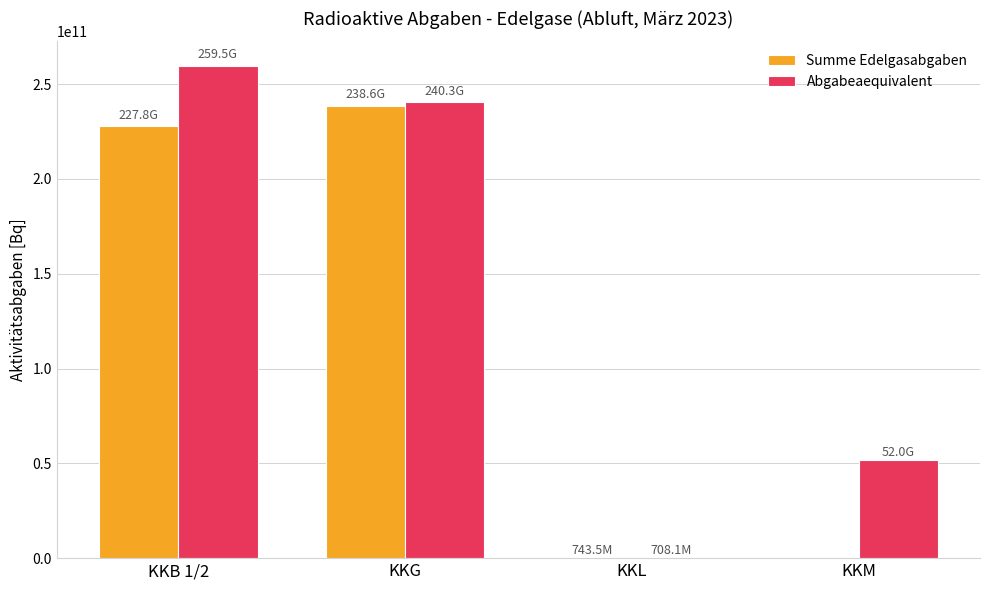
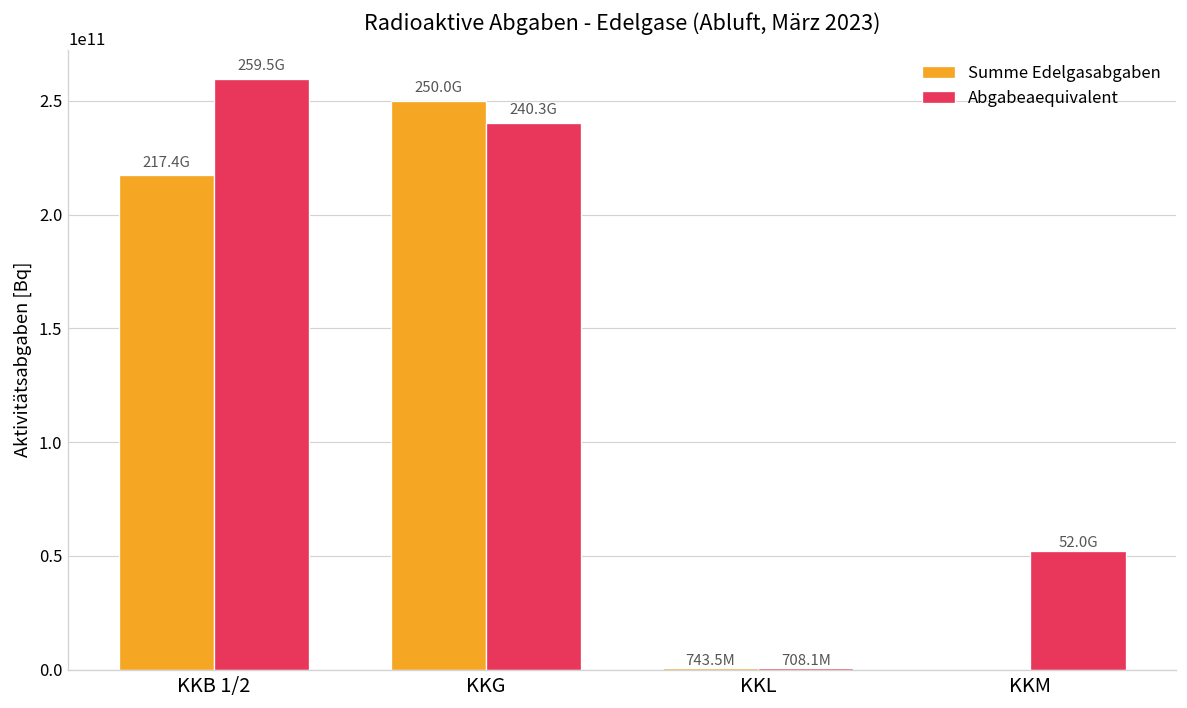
  {
    "Summe Edelgasabgaben": {
-     "KKB 1/2": "227.8G",
-     "KKG": "238.6G",
+     "KKB 1/2": "217.4G",
+     "KKG": "250.0G",
      "KKL": "743.5M"
    },
    "Abgabeaequivalent": {
      "KKB 1/2": "259.5G",
      "KKG": "240.3G",
      "KKL": "708.1M",
      "KKM": "52.0G"
    }
  }
